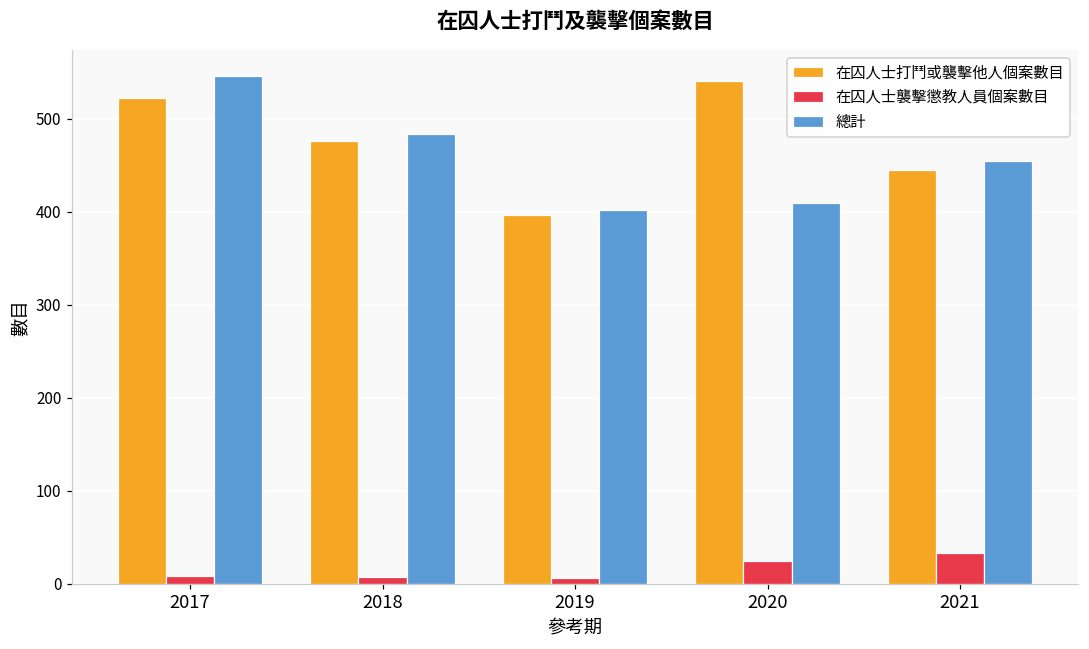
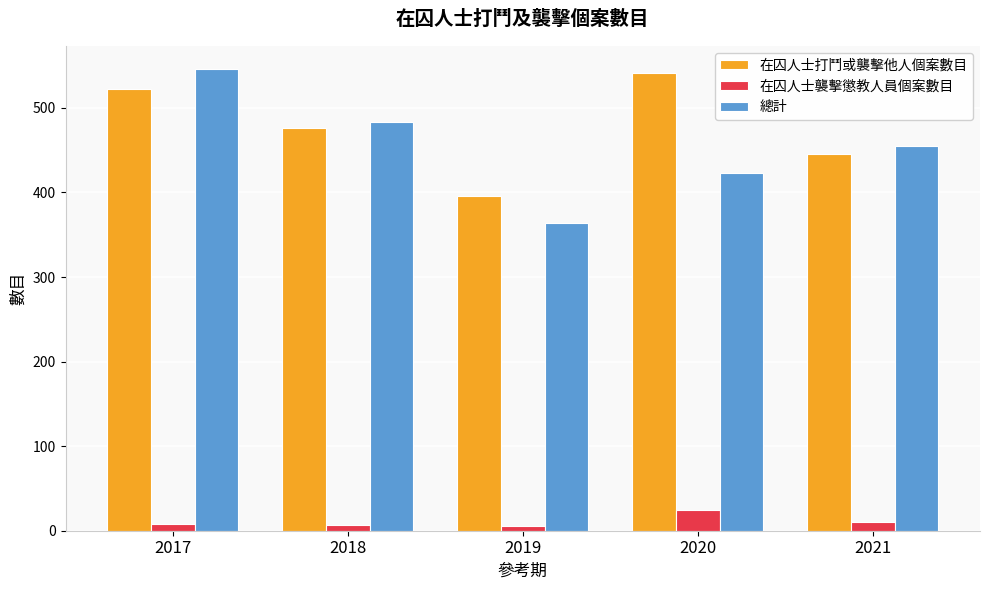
  {
    "在囚人士打鬥或襲擊他人個案數目": {
      "2017": 520,
      "2018": 480,
      "2019": 400,
      "2020": 540,
      "2021": 450
    },
    "在囚人士襲擊懲教人員個案數目": {
      "2017": 10,
      "2018": 10,
      "2019": 10,
      "2020": 30,
-     "2021": 30
+     "2021": 10
    },
    "總計": {
      "2017": 550,
      "2018": 480,
-     "2019": 400,
-     "2020": 410,
+     "2019": 360,
+     "2020": 420,
      "2021": 460
    }
  }
